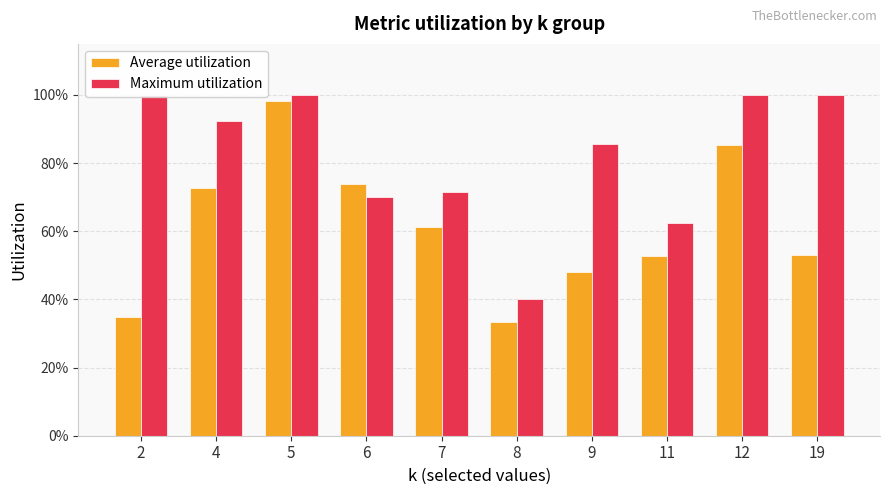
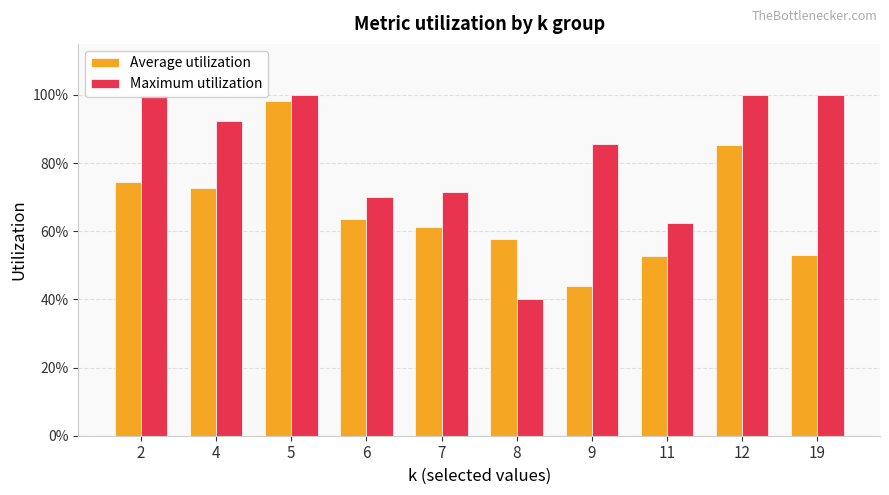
  {
    "Average utilization": {
-     "2": "35%",
+     "2": "74%",
      "4": "73%",
      "5": "98%",
-     "6": "74%",
+     "6": "64%",
      "7": "61%",
-     "8": "33%",
-     "9": "48%",
+     "8": "58%",
+     "9": "44%",
      "11": "53%",
      "12": "85%",
      "19": "53%"
    },
    "Maximum utilization": {
      "4": "92%",
      "5": "100%",
      "6": "70%",
      "7": "71%",
      "8": "40%",
      "9": "86%",
      "11": "63%",
      "12": "100%",
      "19": "100%"
    }
  }
